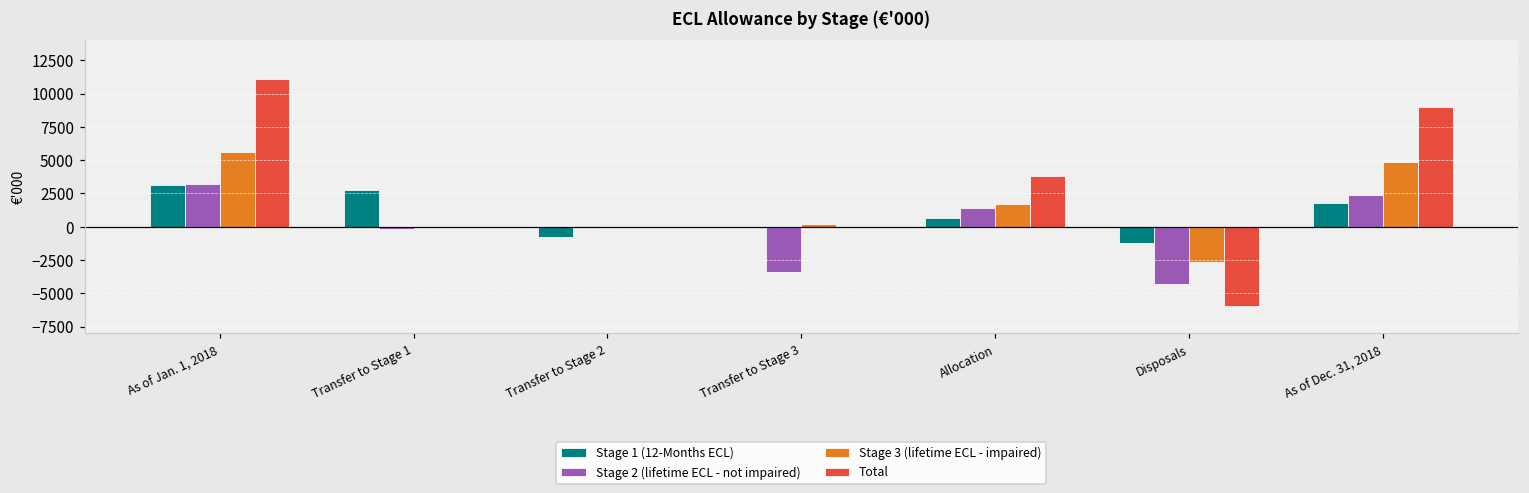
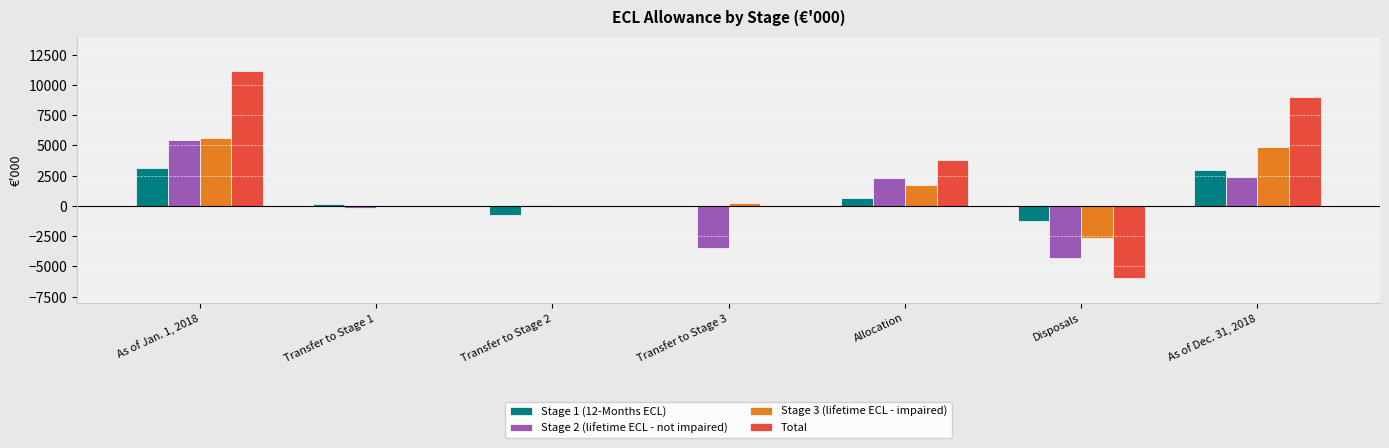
  {
    "Stage 1 (12-Months ECL)": {
      "As of Jan. 1, 2018": 3100,
-     "Transfer to Stage 1": 2800,
+     "Transfer to Stage 1": 200,
      "Transfer to Stage 2": -800,
      "Allocation": 700,
      "Disposals": -1300,
-     "As of Dec. 31, 2018": 1800
+     "As of Dec. 31, 2018": 2900
    },
    "Stage 2 (lifetime ECL - not impaired)": {
-     "As of Jan. 1, 2018": 3200,
+     "As of Jan. 1, 2018": 5400,
      "Transfer to Stage 3": -3400,
-     "Allocation": 1400,
+     "Allocation": 2300,
      "Disposals": -4300,
      "As of Dec. 31, 2018": 2400
    }
  }
